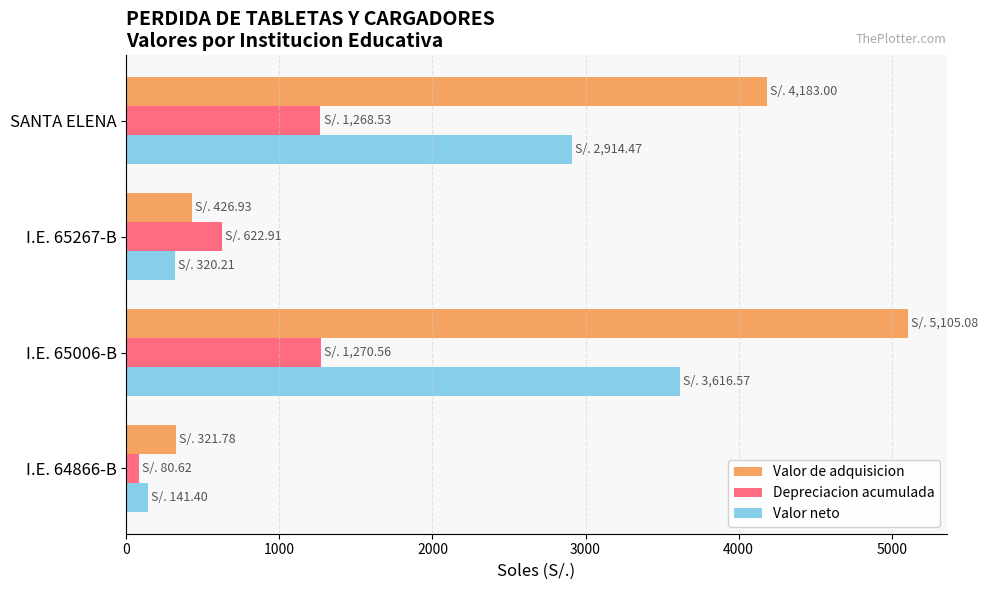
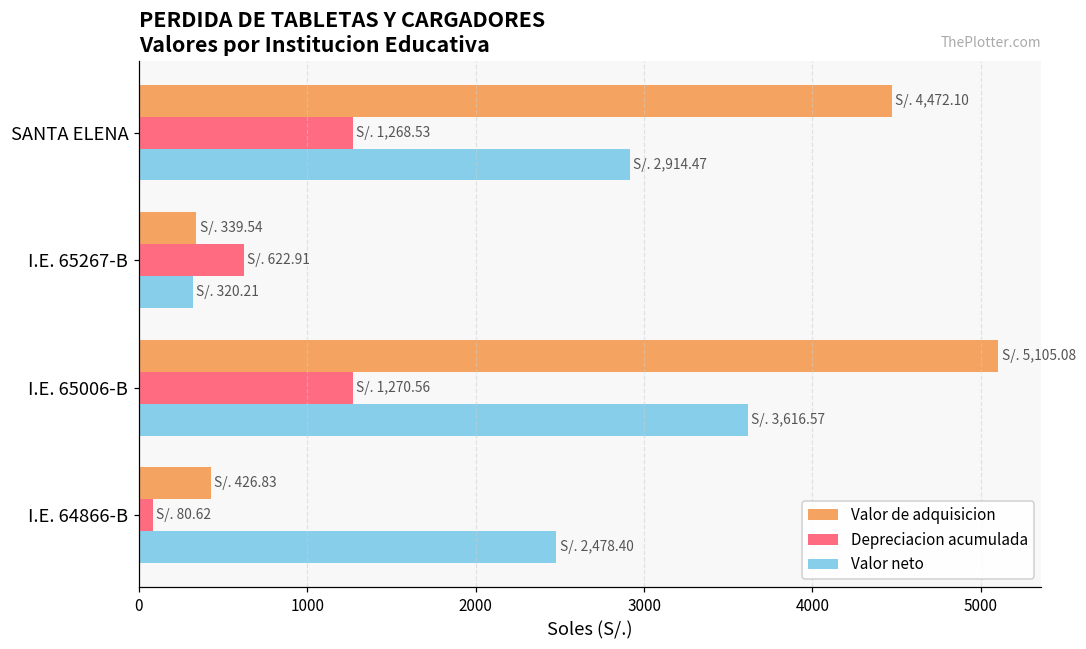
  {
    "Valor de adquisicion": {
-     "SANTA ELENA": "4,183.00",
-     "I.E. 65267-B": "426.93",
+     "SANTA ELENA": "4,472.10",
+     "I.E. 65267-B": "339.54",
      "I.E. 65006-B": "5,105.08",
-     "I.E. 64866-B": "321.78"
+     "I.E. 64866-B": "426.83"
    },
    "Depreciacion acumulada": {
      "SANTA ELENA": "1,268.53",
      "I.E. 65267-B": "622.91",
      "I.E. 65006-B": "1,270.56",
      "I.E. 64866-B": "80.62"
    },
    "Valor neto": {
      "SANTA ELENA": "2,914.47",
      "I.E. 65267-B": "320.21",
      "I.E. 65006-B": "3,616.57",
-     "I.E. 64866-B": "141.40"
+     "I.E. 64866-B": "2,478.40"
    }
  }
